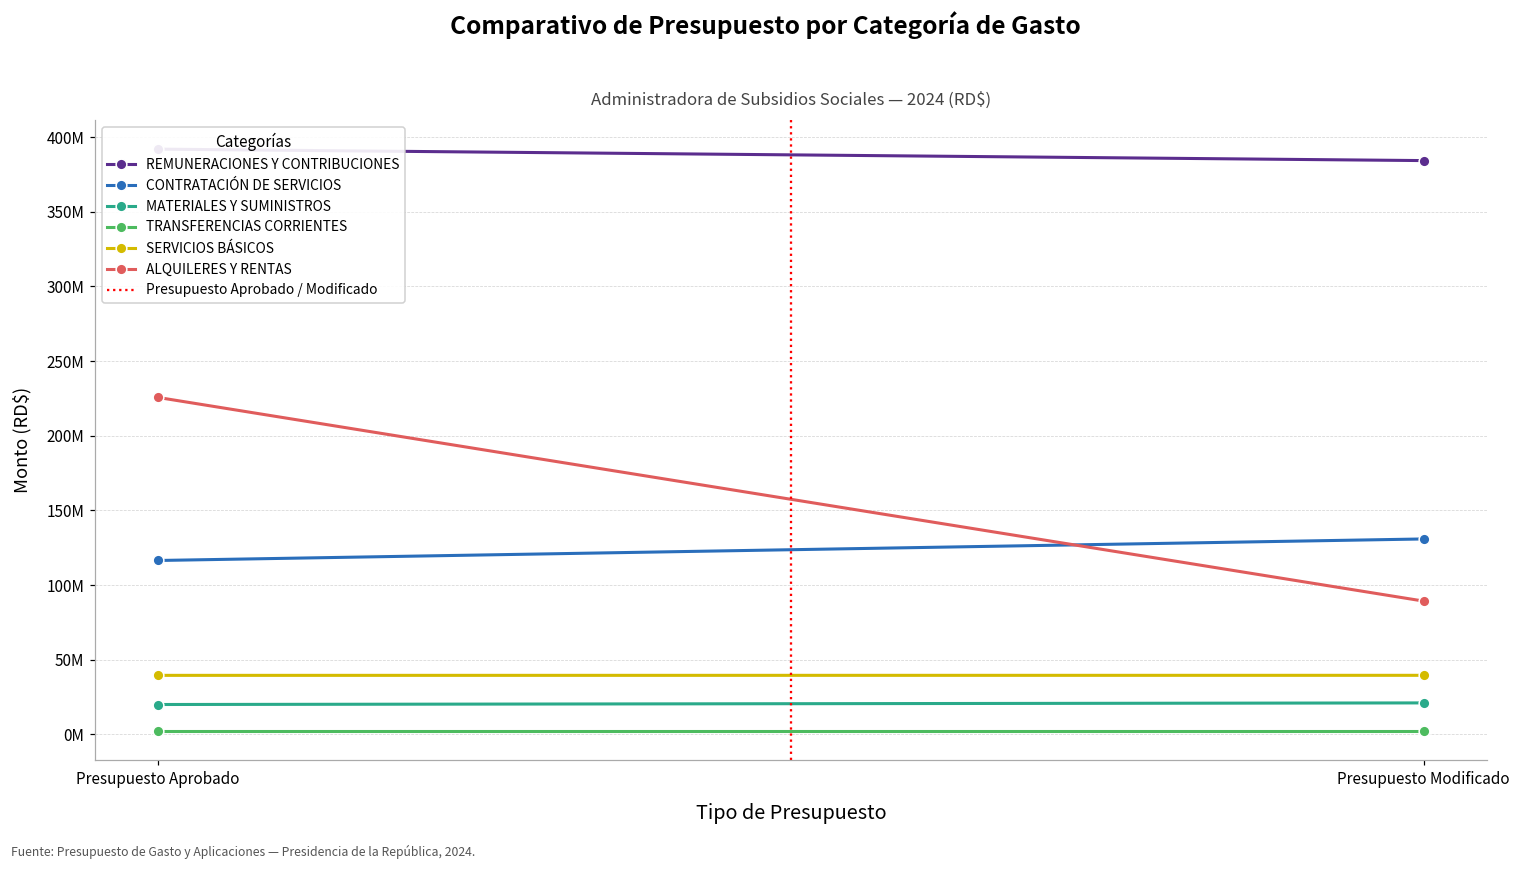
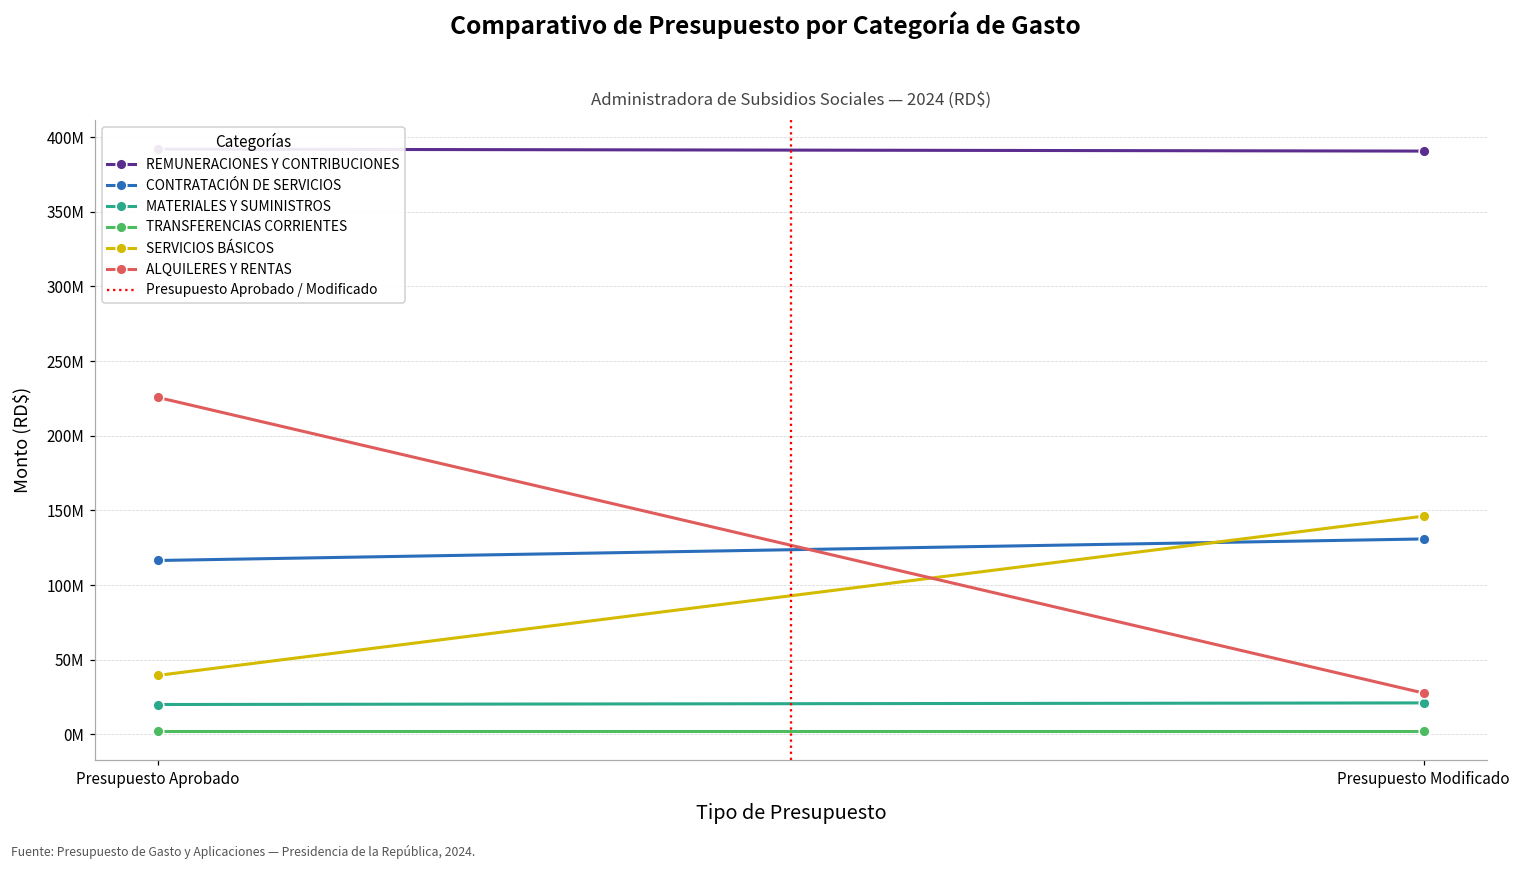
  {
    "REMUNERACIONES Y CONTRIBUCIONES": {
-     "Presupuesto Modificado": 384000000
+     "Presupuesto Modificado": 391000000
    },
    "CONTRATACIÓN DE SERVICIOS": {
      "Presupuesto Aprobado": 116000000,
      "Presupuesto Modificado": 131000000
    },
    "SERVICIOS BÁSICOS": {
      "Presupuesto Aprobado": 40000000,
-     "Presupuesto Modificado": 40000000
+     "Presupuesto Modificado": 146000000
    },
    "ALQUILERES Y RENTAS": {
      "Presupuesto Aprobado": 226000000,
-     "Presupuesto Modificado": 89000000
+     "Presupuesto Modificado": 28000000
    }
  }
